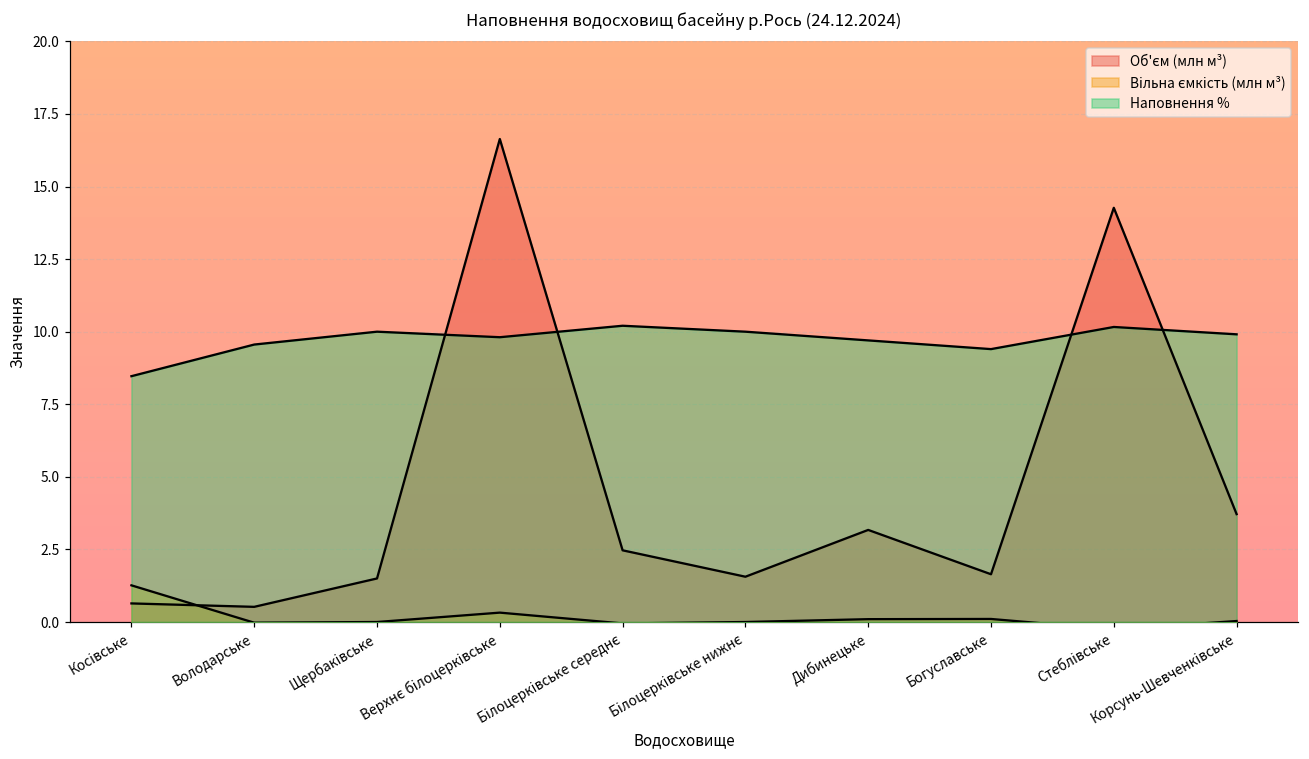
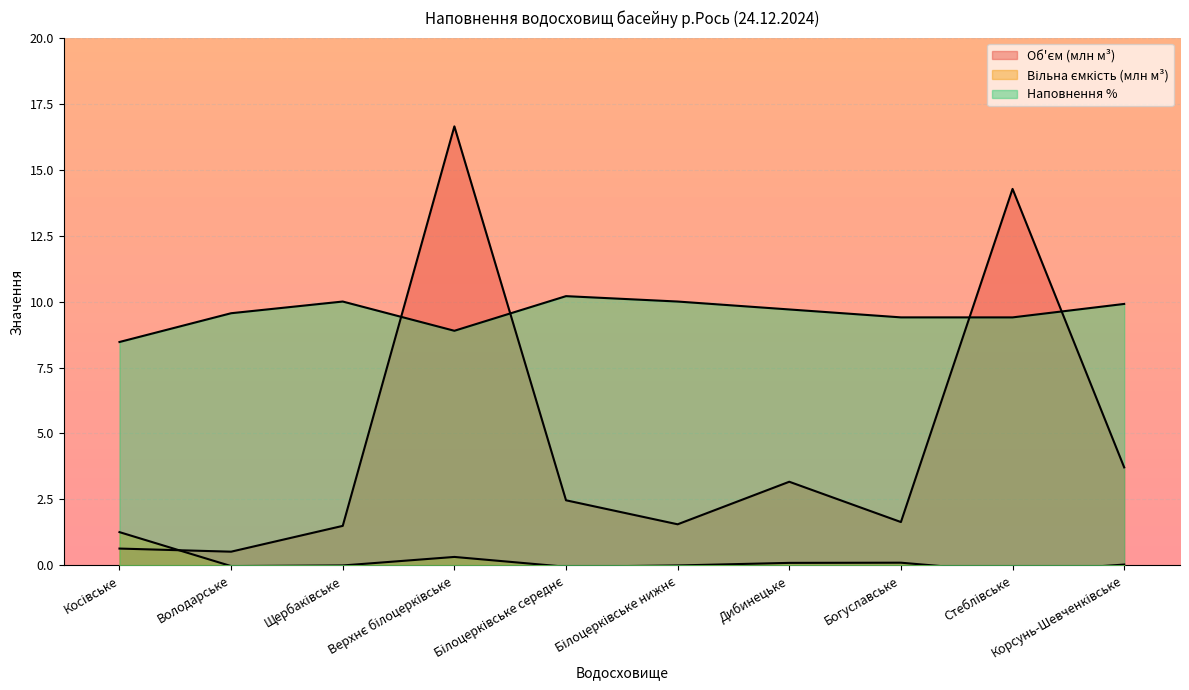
  {
    "Об'єм (млн м³)": {
      "Косівське": 0.6,
      "Володарське": 0.5,
      "Щербаківське": 1.5,
      "Верхнє білоцерківське": 16.6,
      "Білоцерківське середнє": 2.5,
      "Білоцерківське нижнє": 1.6,
      "Дибинецьке": 3.2,
      "Богуславське": 1.6,
      "Стеблівське": 14.3,
      "Корсунь-Шевченківське": 3.7
    },
    "Наповнення %": {
      "Косівське": 8.5,
      "Володарське": 9.6,
      "Щербаківське": 10.0,
-     "Верхнє білоцерківське": 9.8,
+     "Верхнє білоцерківське": 8.9,
      "Білоцерківське середнє": 10.2,
      "Білоцерківське нижнє": 10.0,
      "Дибинецьке": 9.7,
      "Богуславське": 9.4,
-     "Стеблівське": 10.2,
+     "Стеблівське": 9.4,
      "Корсунь-Шевченківське": 9.9
    }
  }
